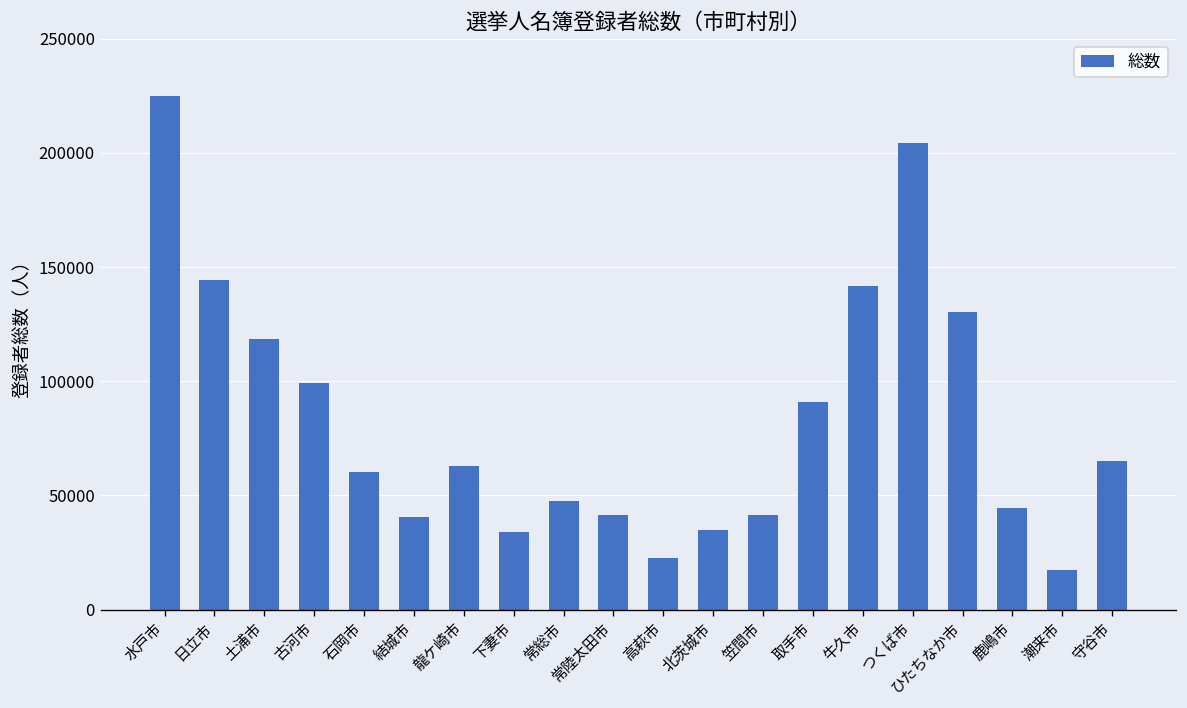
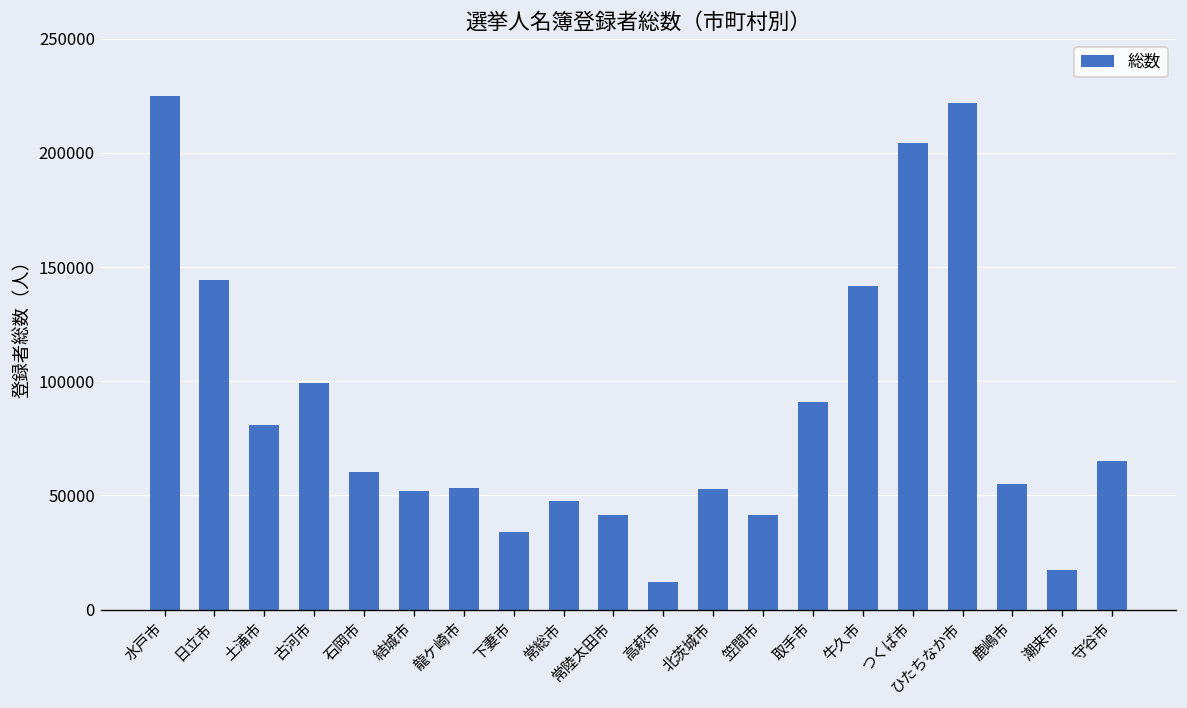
  {
    "水戸市": 225000,
    "日立市": 144000,
-   "土浦市": 118000,
+   "土浦市": 81000,
    "古河市": 99000,
    "石岡市": 60000,
-   "結城市": 40000,
-   "龍ケ崎市": 63000,
+   "結城市": 52000,
+   "龍ケ崎市": 53000,
    "下妻市": 34000,
    "常総市": 47000,
    "常陸太田市": 42000,
-   "高萩市": 23000,
-   "北茨城市": 35000,
+   "高萩市": 12000,
+   "北茨城市": 53000,
    "笠間市": 42000,
    "取手市": 91000,
    "牛久市": 142000,
    "つくば市": 204000,
-   "ひたちなか市": 130000,
-   "鹿嶋市": 44000,
+   "ひたちなか市": 222000,
+   "鹿嶋市": 55000,
    "潮来市": 17000,
    "守谷市": 65000
  }
